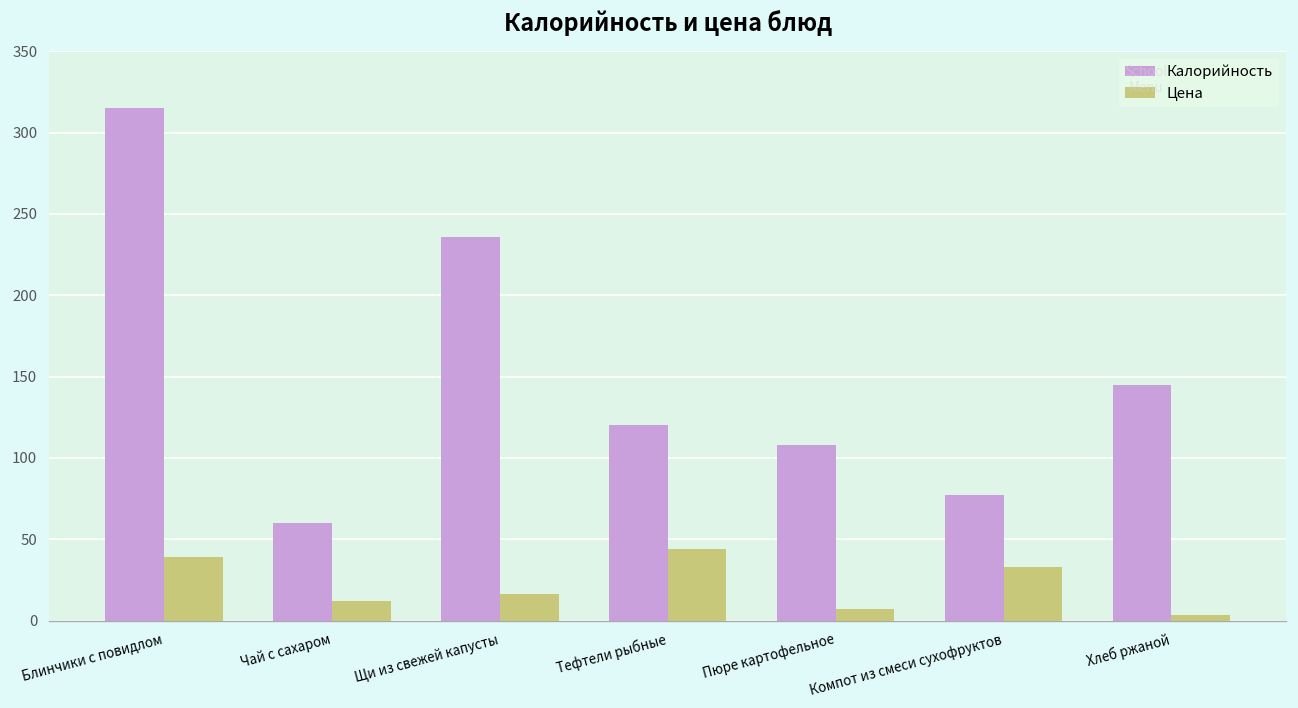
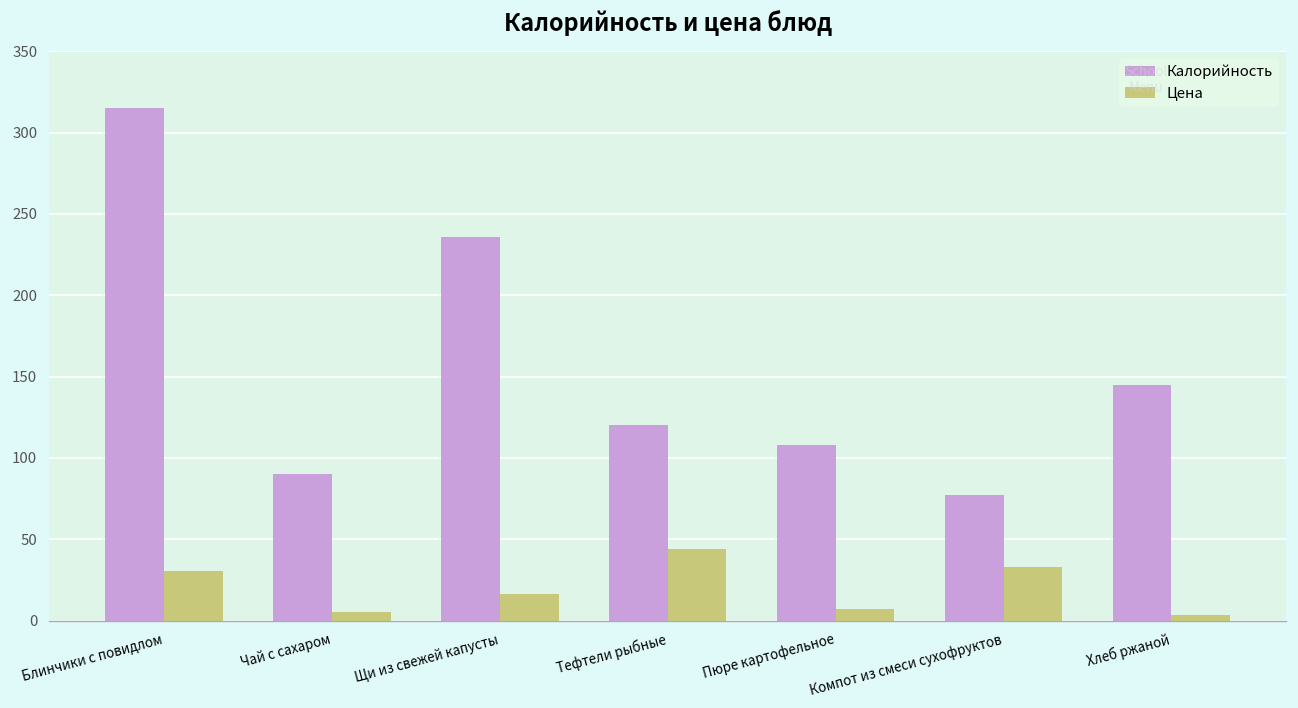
  {
    "Калорийность": {
      "Блинчики с повидлом": 315,
-     "Чай с сахаром": 60,
+     "Чай с сахаром": 90,
      "Щи из свежей капусты": 236,
      "Тефтели рыбные": 120,
      "Пюре картофельное": 108,
      "Компот из смеси сухофруктов": 77,
      "Хлеб ржаной": 145
    },
    "Цена": {
-     "Блинчики с повидлом": 39,
-     "Чай с сахаром": 12,
+     "Блинчики с повидлом": 30,
+     "Чай с сахаром": 5,
      "Щи из свежей капусты": 16,
      "Тефтели рыбные": 44,
      "Пюре картофельное": 7,
      "Компот из смеси сухофруктов": 33,
      "Хлеб ржаной": 4
    }
  }
